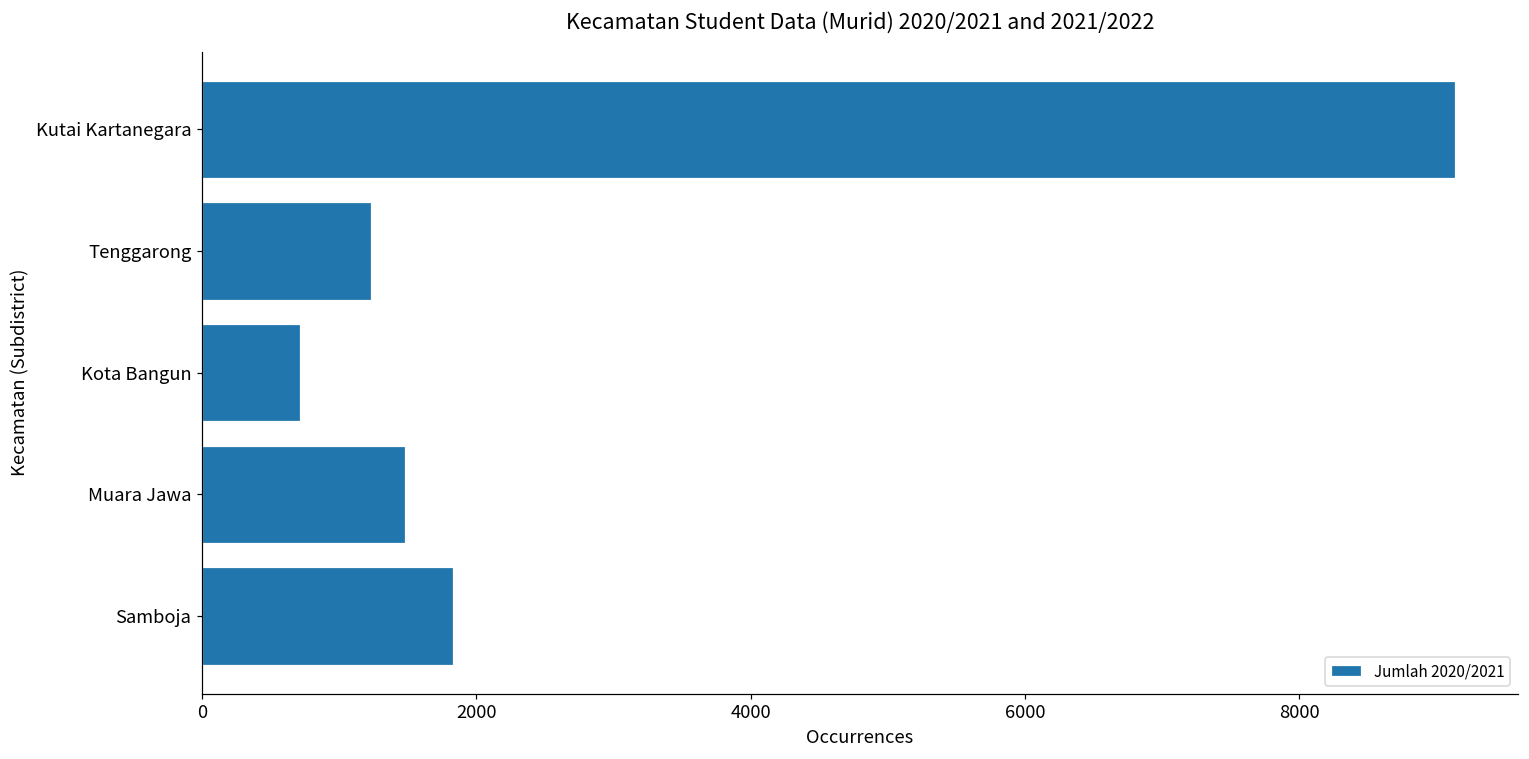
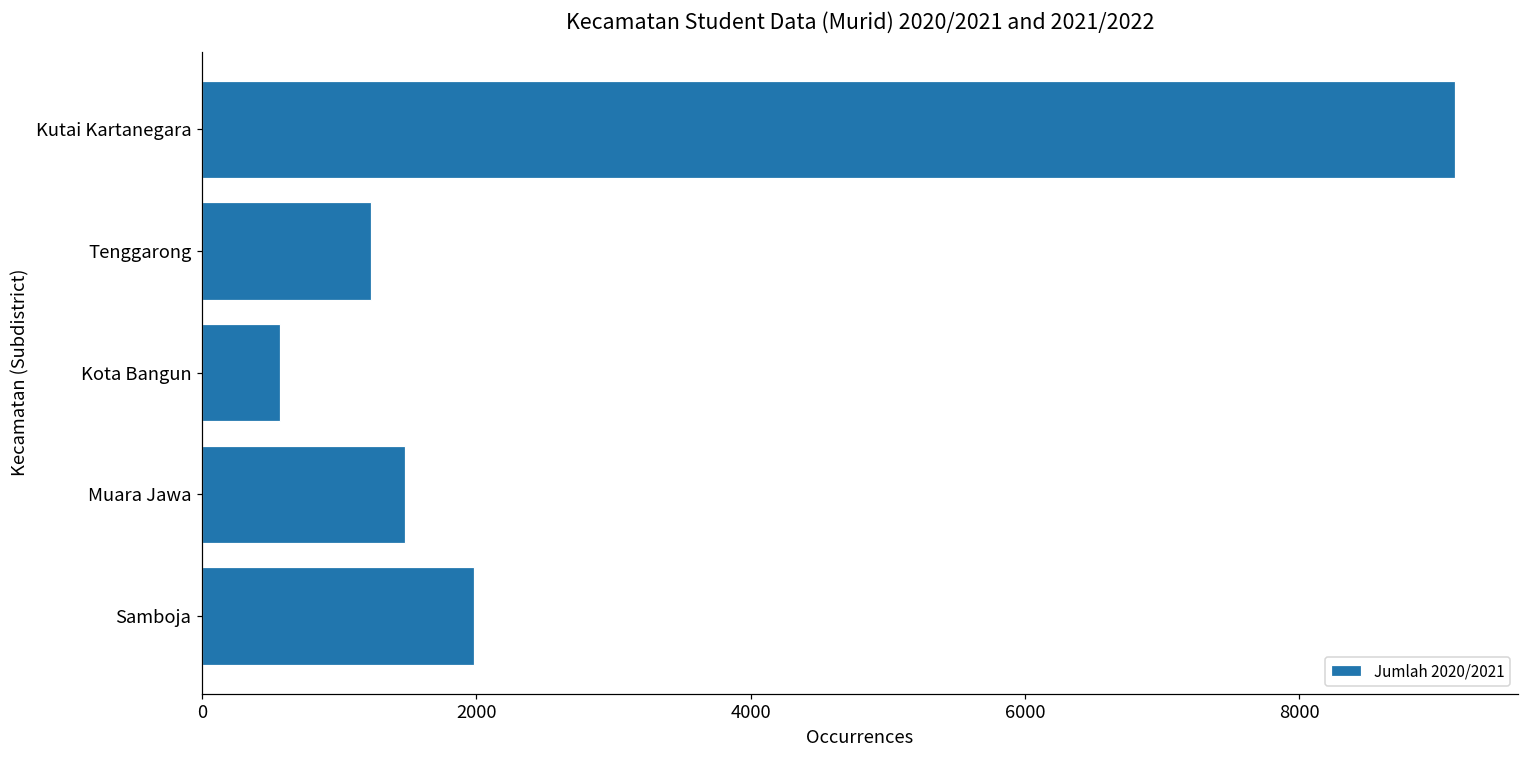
  {
    "Kutai Kartanegara": 9140,
    "Tenggarong": 1230,
-   "Kota Bangun": 710,
+   "Kota Bangun": 570,
    "Muara Jawa": 1480,
-   "Samboja": 1830
+   "Samboja": 1980
  }
